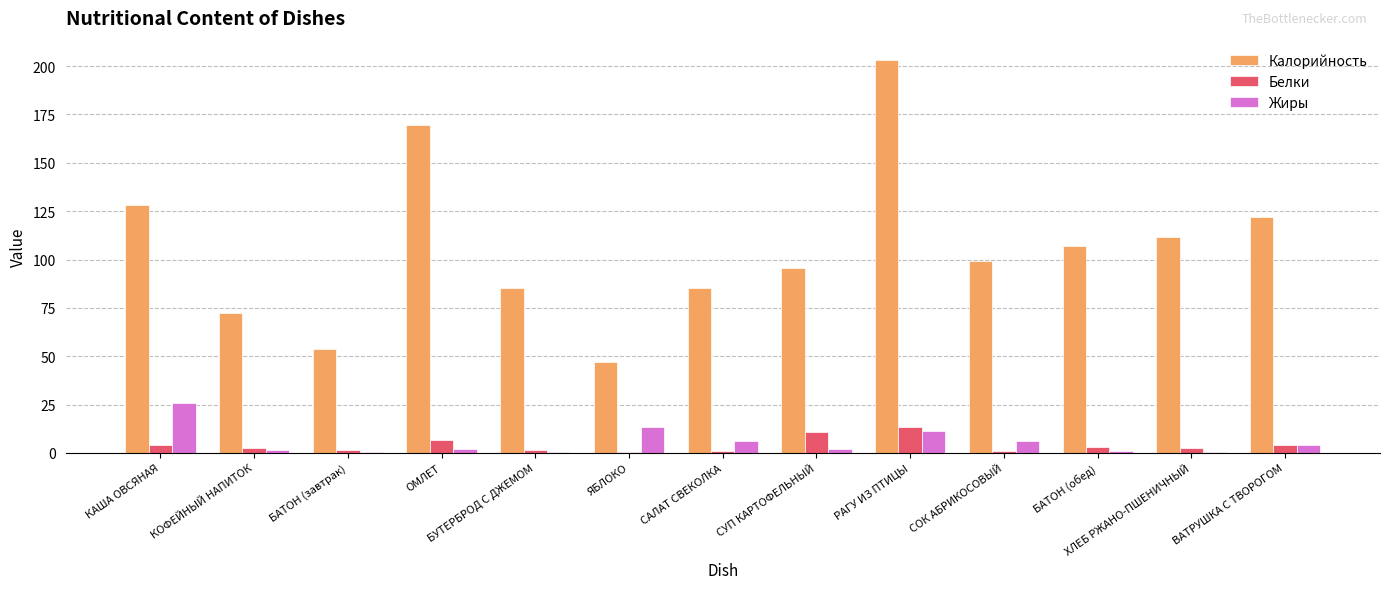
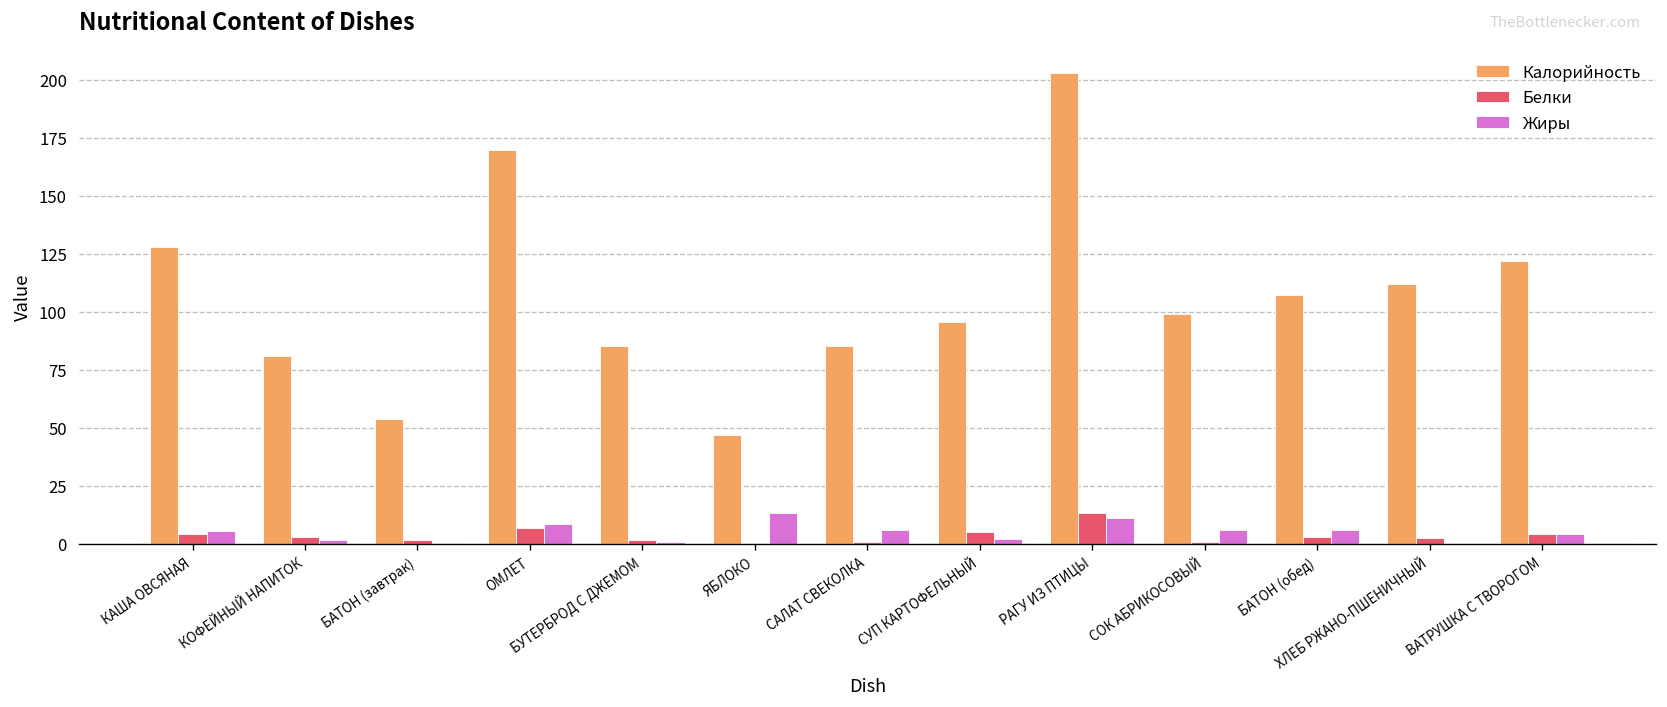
  {
    "Калорийность": {
      "КАША ОВСЯНАЯ": 128,
-     "КОФЕЙНЫЙ НАПИТОК": 73,
+     "КОФЕЙНЫЙ НАПИТОК": 81,
      "БАТОН (завтрак)": 54,
      "ОМЛЕТ": 170,
      "БУТЕРБРОД С ДЖЕМОМ": 85,
      "ЯБЛОКО": 47,
      "САЛАТ СВЕКОЛКА": 85,
      "СУП КАРТОФЕЛЬНЫЙ": 96,
      "РАГУ ИЗ ПТИЦЫ": 203,
      "СОК АБРИКОСОВЫЙ": 99,
      "БАТОН (обед)": 107,
      "ХЛЕБ РЖАНО-ПШЕНИЧНЫЙ": 112,
      "ВАТРУШКА С ТВОРОГОМ": 122
    },
    "Белки": {
      "КАША ОВСЯНАЯ": 4,
      "КОФЕЙНЫЙ НАПИТОК": 3,
      "БАТОН (завтрак)": 2,
      "ОМЛЕТ": 7,
      "БУТЕРБРОД С ДЖЕМОМ": 2,
-     "СУП КАРТОФЕЛЬНЫЙ": 11,
+     "СУП КАРТОФЕЛЬНЫЙ": 5,
      "РАГУ ИЗ ПТИЦЫ": 13,
      "БАТОН (обед)": 3,
      "ХЛЕБ РЖАНО-ПШЕНИЧНЫЙ": 3,
      "ВАТРУШКА С ТВОРОГОМ": 4
    },
    "Жиры": {
-     "КАША ОВСЯНАЯ": 26,
+     "КАША ОВСЯНАЯ": 5,
      "КОФЕЙНЫЙ НАПИТОК": 2,
-     "ОМЛЕТ": 2,
+     "ОМЛЕТ": 8,
      "ЯБЛОКО": 13,
      "САЛАТ СВЕКОЛКА": 6,
      "СУП КАРТОФЕЛЬНЫЙ": 2,
      "РАГУ ИЗ ПТИЦЫ": 11,
      "СОК АБРИКОСОВЫЙ": 6,
-     "БАТОН (обед)": 1,
+     "БАТОН (обед)": 6,
      "ВАТРУШКА С ТВОРОГОМ": 4
    }
  }
